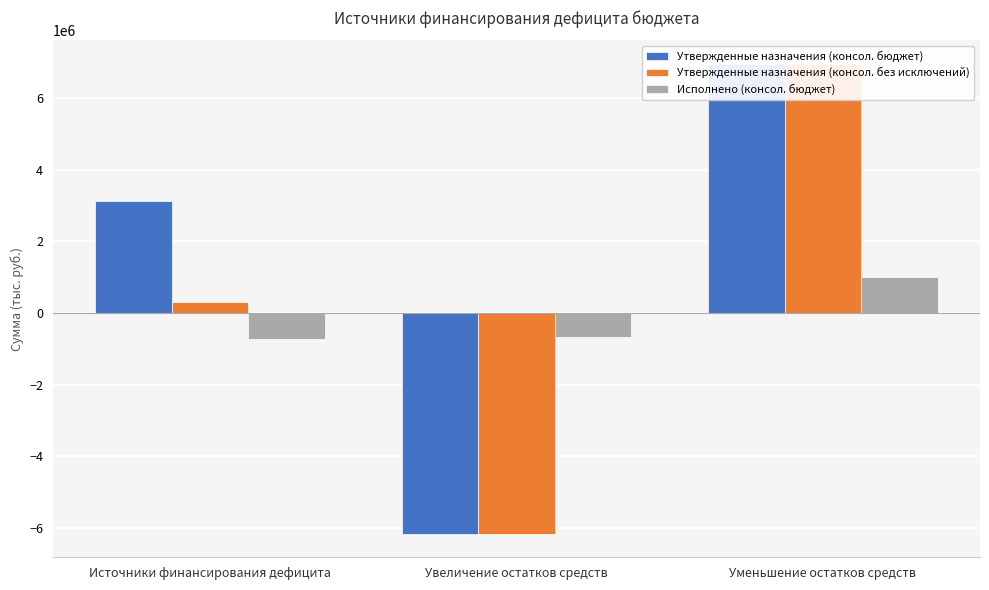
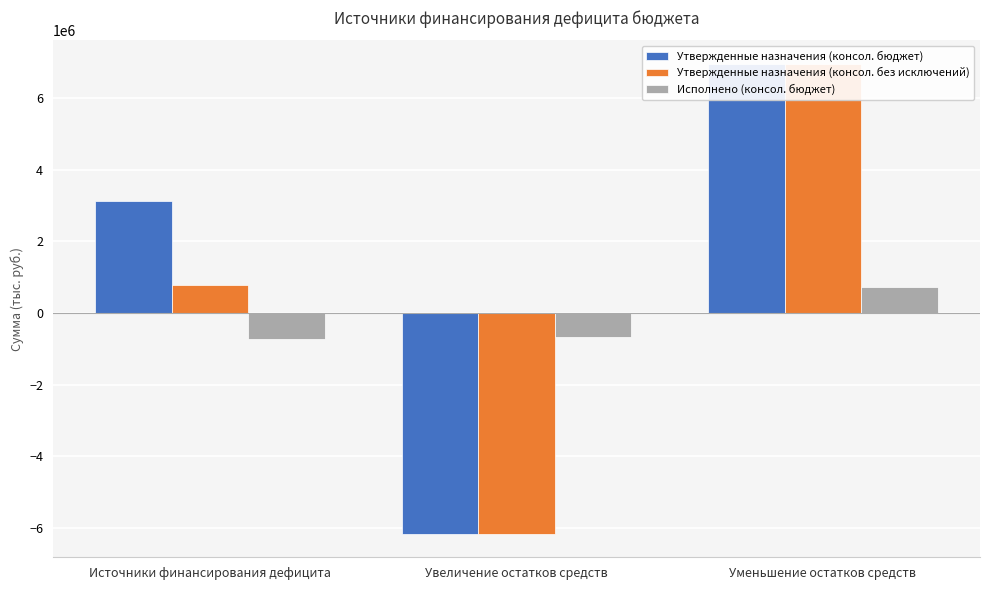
  {
    "Утвержденные назначения (консол. бюджет)": {
      "Источники финансирования дефицита": 3100000,
      "Увеличение остатков средств": -6200000
    },
    "Утвержденные назначения (консол. без исключений)": {
-     "Источники финансирования дефицита": 300000,
+     "Источники финансирования дефицита": 800000,
      "Увеличение остатков средств": -6200000
    },
    "Исполнено (консол. бюджет)": {
      "Источники финансирования дефицита": -700000,
      "Увеличение остатков средств": -700000,
-     "Уменьшение остатков средств": 1000000
+     "Уменьшение остатков средств": 700000
    }
  }
